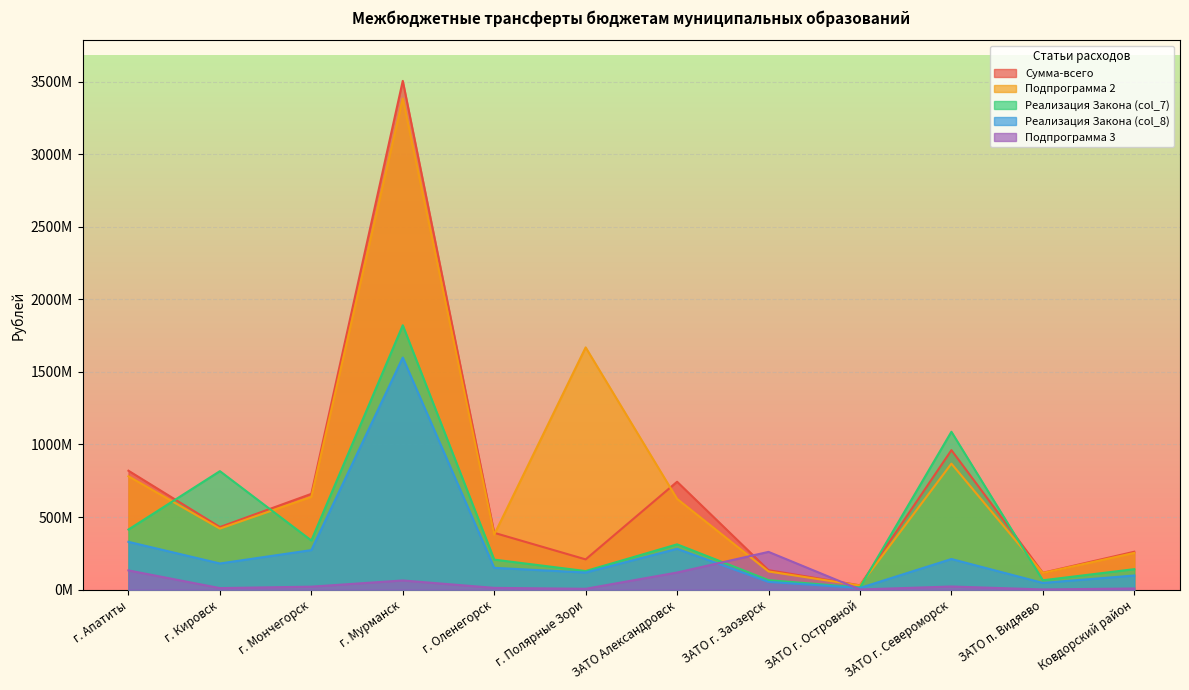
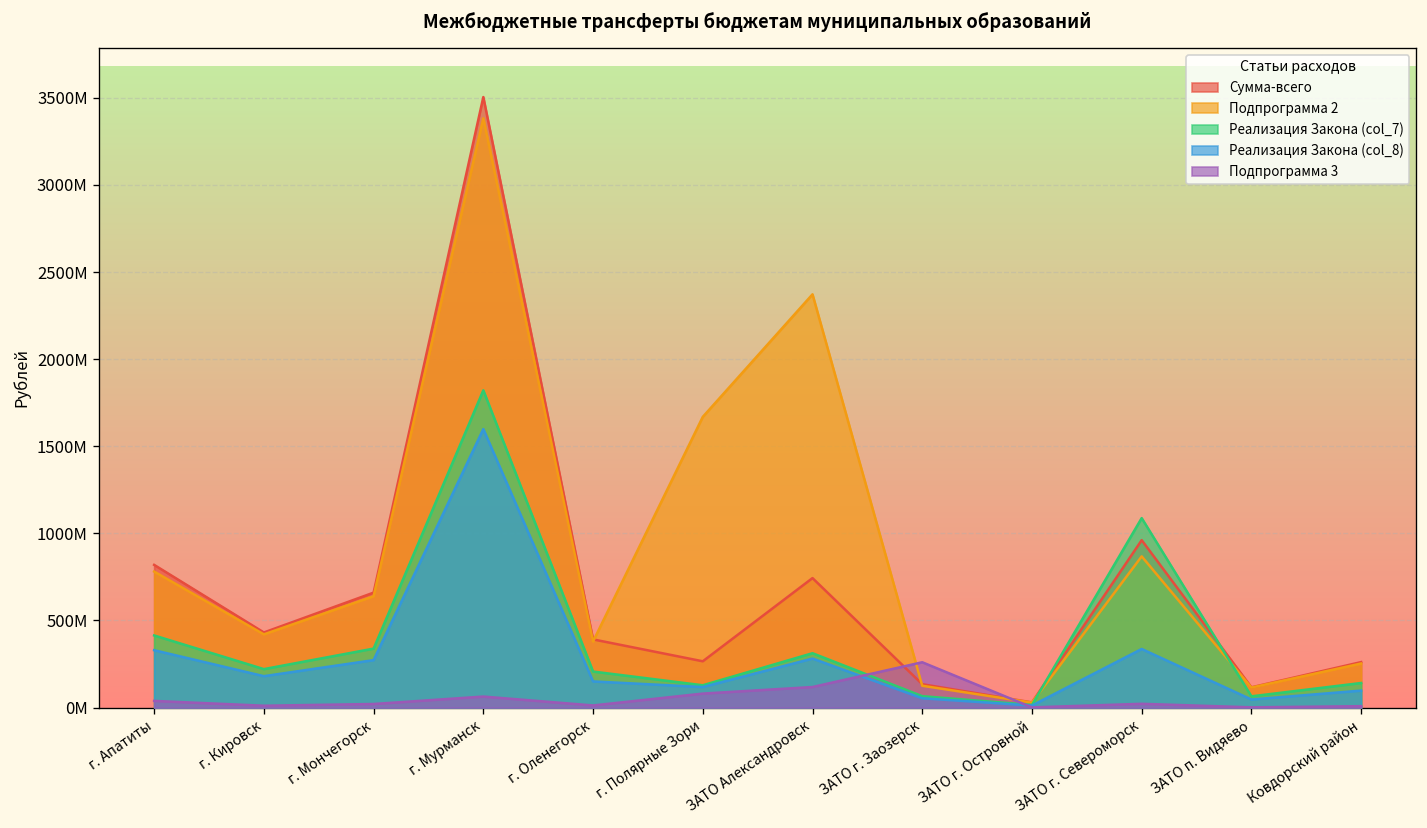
  {
    "Сумма-всего": {
      "г. Апатиты": 820000000,
      "г. Мончегорск": 660000000,
      "г. Мурманск": 3500000000,
-     "г. Полярные Зори": 210000000,
+     "г. Полярные Зори": 270000000,
      "ЗАТО Александровск": 740000000,
      "ЗАТО г. Североморск": 960000000
    },
    "Подпрограмма 2": {
      "г. Апатиты": 780000000,
      "г. Мончегорск": 640000000,
      "г. Мурманск": 3380000000,
      "г. Полярные Зори": 1670000000,
-     "ЗАТО Александровск": 630000000,
+     "ЗАТО Александровск": 2370000000,
      "ЗАТО г. Североморск": 870000000
    },
    "Реализация Закона (col_7)": {
      "г. Апатиты": 410000000,
-     "г. Кировск": 820000000,
+     "г. Кировск": 220000000,
      "г. Мончегорск": 340000000,
      "г. Мурманск": 1820000000,
      "г. Оленегорск": 210000000,
      "ЗАТО Александровск": 310000000,
      "ЗАТО г. Североморск": 1090000000,
      "ЗАТО п. Видяево": 60000000,
      "Ковдорский район": 140000000
    },
    "Реализация Закона (col_8)": {
      "г. Апатиты": 330000000,
      "г. Кировск": 180000000,
      "г. Мончегорск": 270000000,
      "г. Мурманск": 1600000000,
      "г. Оленегорск": 150000000,
      "ЗАТО Александровск": 280000000,
-     "ЗАТО г. Североморск": 210000000,
+     "ЗАТО г. Североморск": 340000000,
      "ЗАТО п. Видяево": 50000000,
      "Ковдорский район": 100000000
    },
    "Подпрограмма 3": {
-     "г. Апатиты": 130000000,
+     "г. Апатиты": 40000000,
      "г. Кировск": 10000000,
      "г. Мончегорск": 20000000,
      "г. Мурманск": 60000000,
      "г. Оленегорск": 10000000,
-     "г. Полярные Зори": 10000000,
+     "г. Полярные Зори": 80000000,
      "ЗАТО Александровск": 120000000,
      "ЗАТО г. Заозерск": 260000000,
      "ЗАТО г. Североморск": 20000000,
      "ЗАТО п. Видяево": 0,
      "Ковдорский район": 10000000
    }
  }
